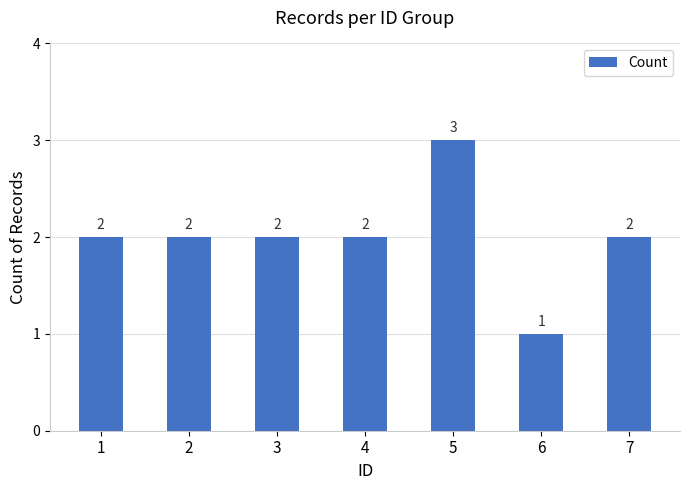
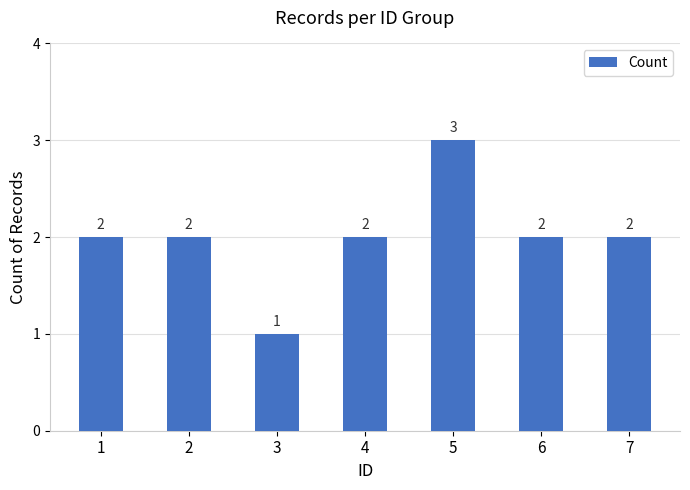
  {
    "1": 2,
    "2": 2,
-   "3": 2,
+   "3": 1,
    "4": 2,
    "5": 3,
-   "6": 1,
+   "6": 2,
    "7": 2
  }
